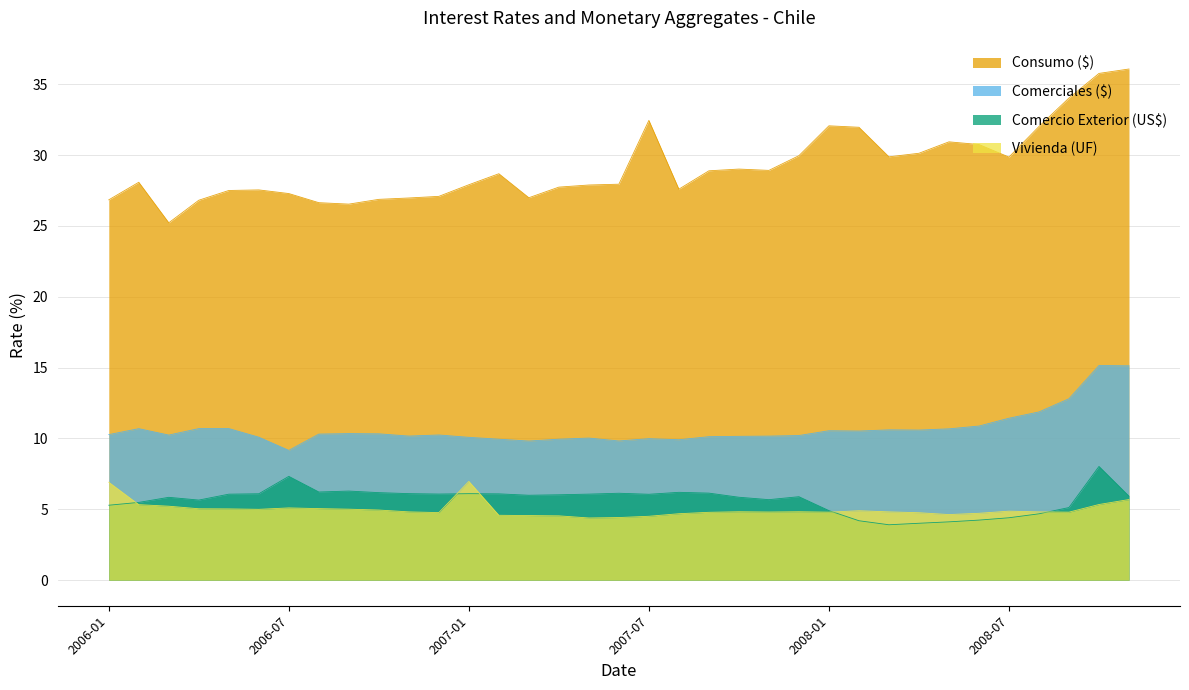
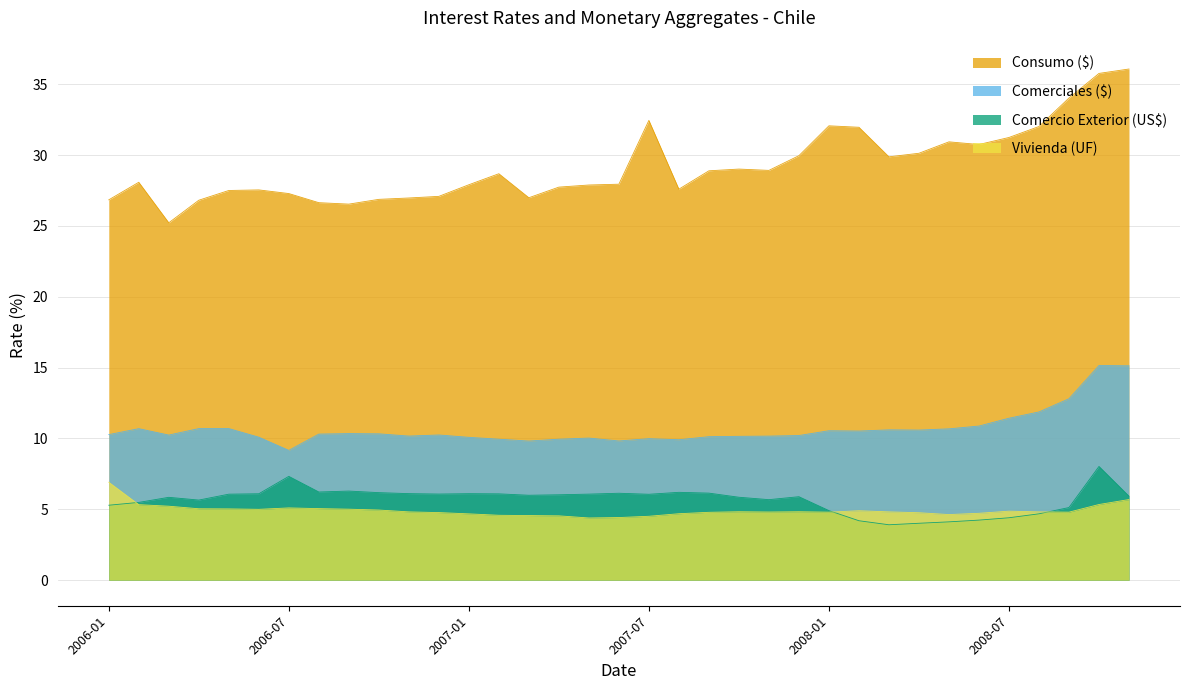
  {
    "Consumo ($)": {
      "2006-01": 26.8,
      "2006-07": 27.3,
      "2007-01": 27.9,
      "2007-07": 32.4,
      "2008-01": 32.1,
-     "2008-07": 29.9
+     "2008-07": 31.2
    },
    "Comerciales ($)": {
      "2006-01": 10.3,
      "2006-07": 9.2,
      "2007-01": 10.1,
      "2007-07": 10.0,
      "2008-01": 10.5,
      "2008-07": 11.4
    },
    "Comercio Exterior (US$)": {
      "2006-01": 5.3,
      "2006-07": 7.3,
      "2007-01": 6.1,
      "2007-07": 6.1,
      "2008-07": 4.4
    },
    "Vivienda (UF)": {
      "2006-01": 6.9,
      "2006-07": 5.1,
-     "2007-01": 7.0,
+     "2007-01": 4.7,
      "2007-07": 4.5,
      "2008-07": 4.9
    }
  }
